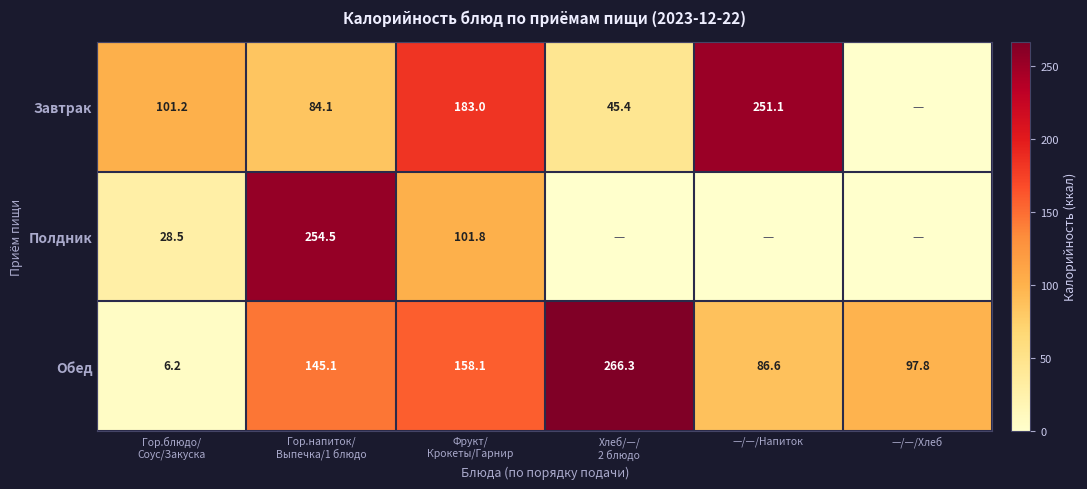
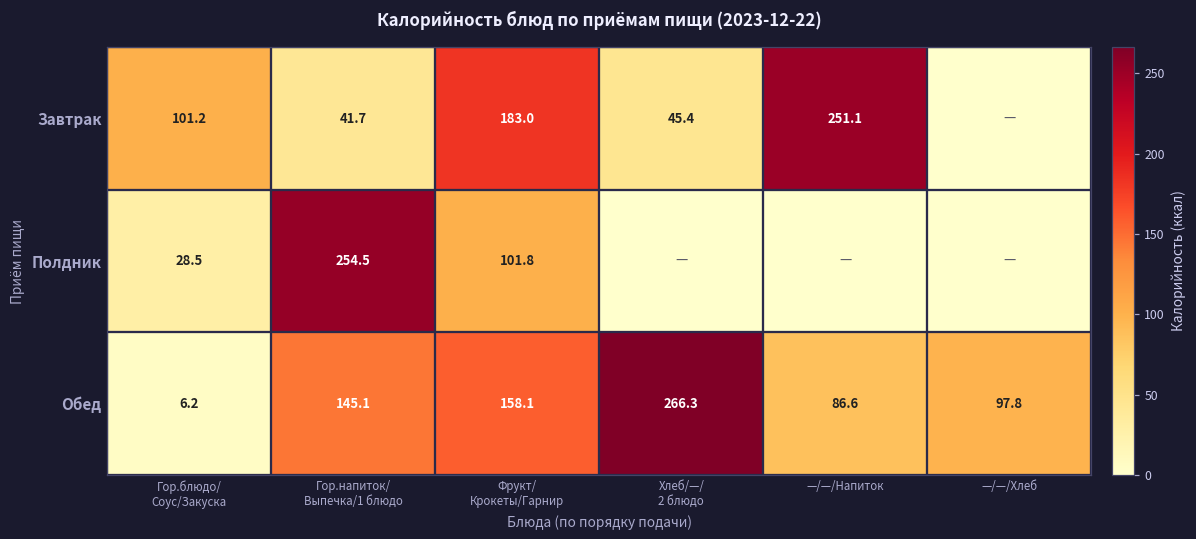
  {
    "Завтрак": {
      "Гор.блюдо/ Соус/Закуска": 101.2,
-     "Гор.напиток/ Выпечка/1 блюдо": 84.1,
+     "Гор.напиток/ Выпечка/1 блюдо": 41.7,
      "Фрукт/ Крокеты/Гарнир": 183.0,
      "Хлеб/—/ 2 блюдо": 45.4,
      "—/—/Напиток": 251.1
    },
    "Полдник": {
      "Гор.блюдо/ Соус/Закуска": 28.5,
      "Гор.напиток/ Выпечка/1 блюдо": 254.5,
      "Фрукт/ Крокеты/Гарнир": 101.8
    },
    "Обед": {
      "Гор.блюдо/ Соус/Закуска": 6.2,
      "Гор.напиток/ Выпечка/1 блюдо": 145.1,
      "Фрукт/ Крокеты/Гарнир": 158.1,
      "Хлеб/—/ 2 блюдо": 266.3,
      "—/—/Напиток": 86.6,
      "—/—/Хлеб": 97.8
    }
  }
